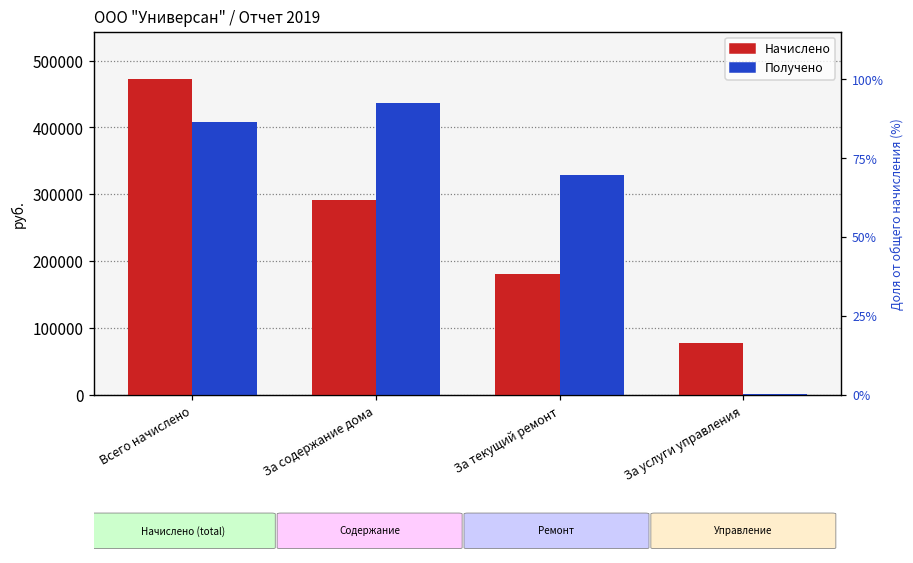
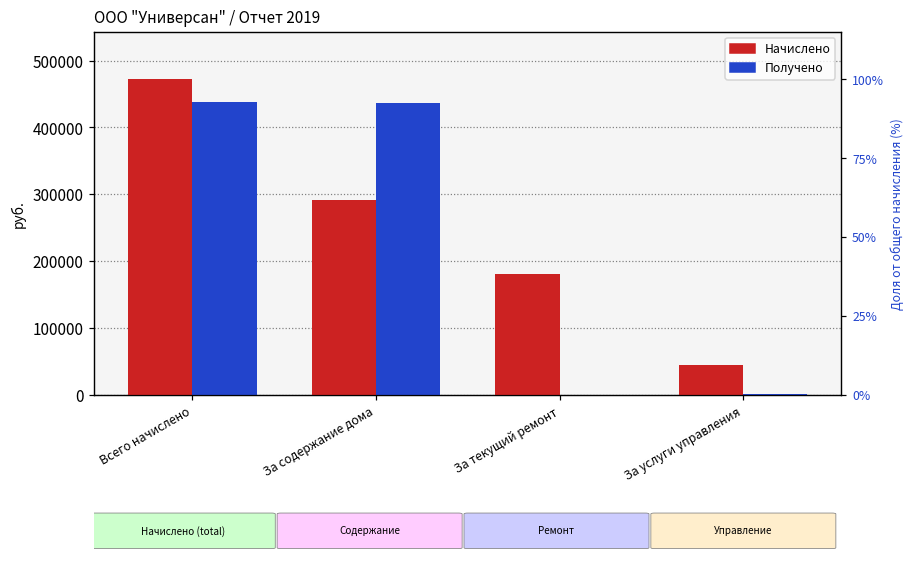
  {
    "Начислено": {
      "Всего начислено": 470000,
      "За содержание дома": 290000,
      "За текущий ремонт": 180000,
-     "За услуги управления": 80000
+     "За услуги управления": 40000
    },
    "Получено": {
-     "Всего начислено": 410000,
+     "Всего начислено": 440000,
      "За содержание дома": 440000,
-     "За текущий ремонт": 330000
+     "За текущий ремонт": 0
    }
  }
